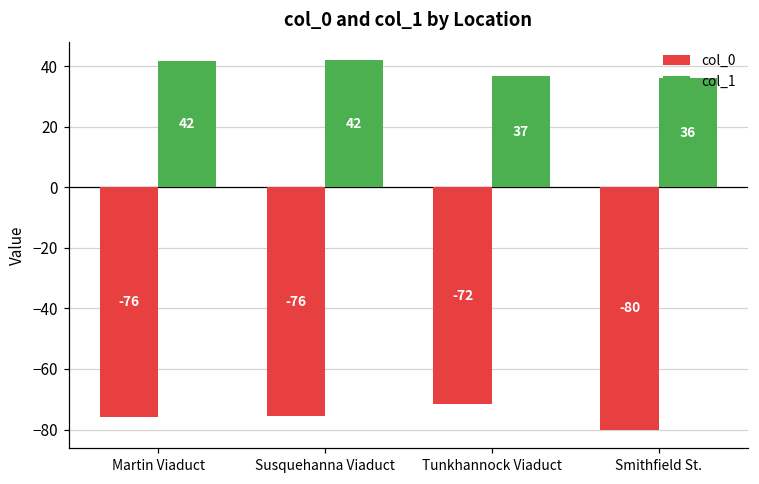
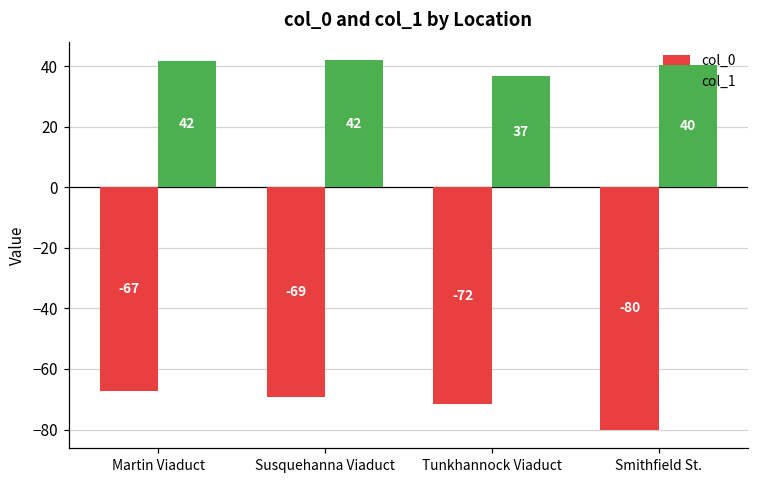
  {
    "col_0": {
-     "Martin Viaduct": -76,
-     "Susquehanna Viaduct": -76,
+     "Martin Viaduct": -67,
+     "Susquehanna Viaduct": -69,
      "Tunkhannock Viaduct": -72,
      "Smithfield St.": -80
    },
    "col_1": {
      "Martin Viaduct": 42,
      "Susquehanna Viaduct": 42,
      "Tunkhannock Viaduct": 37,
-     "Smithfield St.": 36
+     "Smithfield St.": 40
    }
  }
